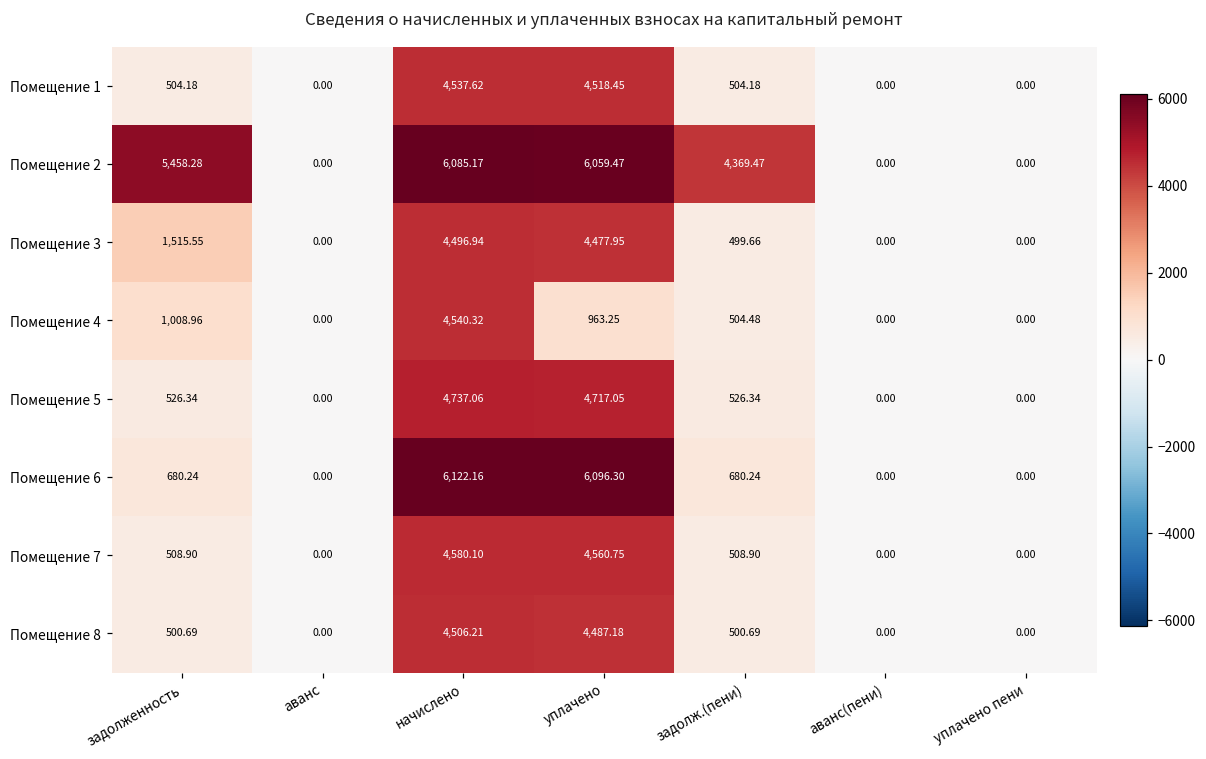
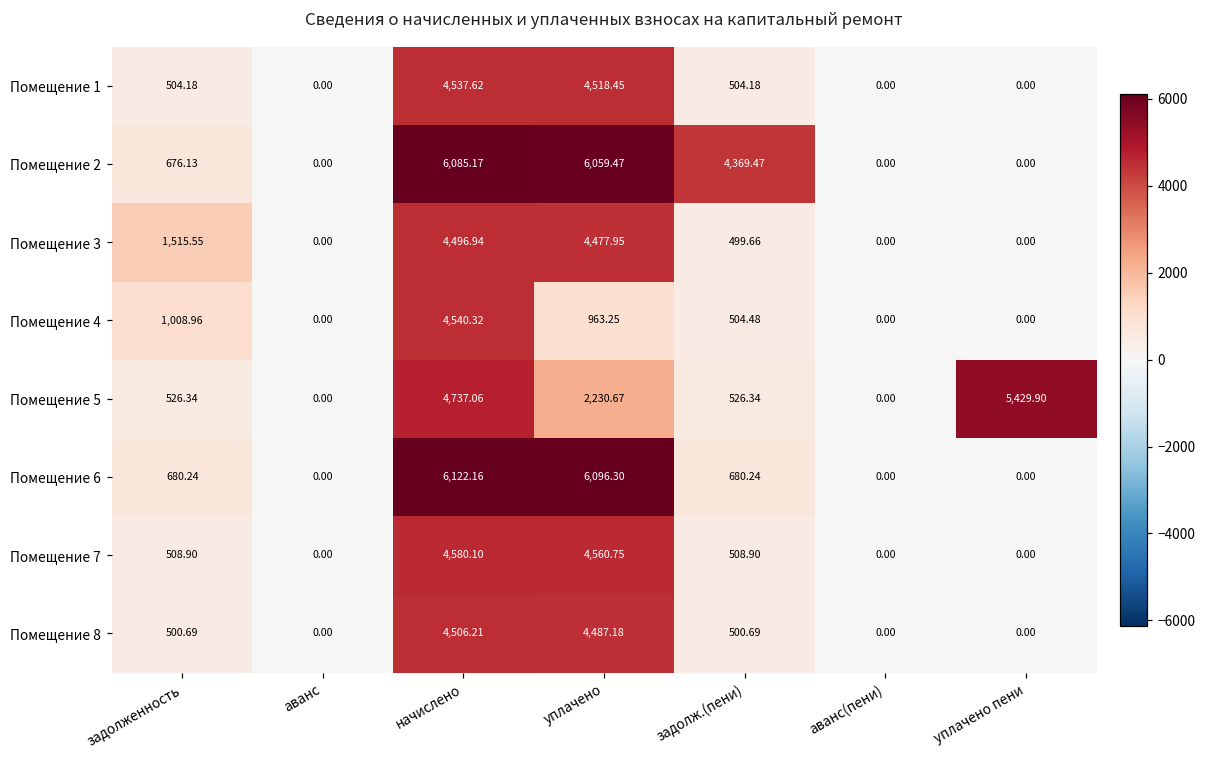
  {
    "Помещение 1": {
      "задолженность": "504.18",
      "аванс": "0.00",
      "начислено": "4,537.62",
      "уплачено": "4,518.45",
      "задолж.(пени)": "504.18",
      "аванс(пени)": "0.00",
      "уплачено пени": "0.00"
    },
    "Помещение 2": {
-     "задолженность": "5,458.28",
+     "задолженность": "676.13",
      "аванс": "0.00",
      "начислено": "6,085.17",
      "уплачено": "6,059.47",
      "задолж.(пени)": "4,369.47",
      "аванс(пени)": "0.00",
      "уплачено пени": "0.00"
    },
    "Помещение 3": {
      "задолженность": "1,515.55",
      "аванс": "0.00",
      "начислено": "4,496.94",
      "уплачено": "4,477.95",
      "задолж.(пени)": "499.66",
      "аванс(пени)": "0.00",
      "уплачено пени": "0.00"
    },
    "Помещение 4": {
      "задолженность": "1,008.96",
      "аванс": "0.00",
      "начислено": "4,540.32",
      "уплачено": "963.25",
      "задолж.(пени)": "504.48",
      "аванс(пени)": "0.00",
      "уплачено пени": "0.00"
    },
    "Помещение 5": {
      "задолженность": "526.34",
      "аванс": "0.00",
      "начислено": "4,737.06",
-     "уплачено": "4,717.05",
+     "уплачено": "2,230.67",
      "задолж.(пени)": "526.34",
      "аванс(пени)": "0.00",
-     "уплачено пени": "0.00"
+     "уплачено пени": "5,429.90"
    },
    "Помещение 6": {
      "задолженность": "680.24",
      "аванс": "0.00",
      "начислено": "6,122.16",
      "уплачено": "6,096.30",
      "задолж.(пени)": "680.24",
      "аванс(пени)": "0.00",
      "уплачено пени": "0.00"
    },
    "Помещение 7": {
      "задолженность": "508.90",
      "аванс": "0.00",
      "начислено": "4,580.10",
      "уплачено": "4,560.75",
      "задолж.(пени)": "508.90",
      "аванс(пени)": "0.00",
      "уплачено пени": "0.00"
    },
    "Помещение 8": {
      "задолженность": "500.69",
      "аванс": "0.00",
      "начислено": "4,506.21",
      "уплачено": "4,487.18",
      "задолж.(пени)": "500.69",
      "аванс(пени)": "0.00",
      "уплачено пени": "0.00"
    }
  }
